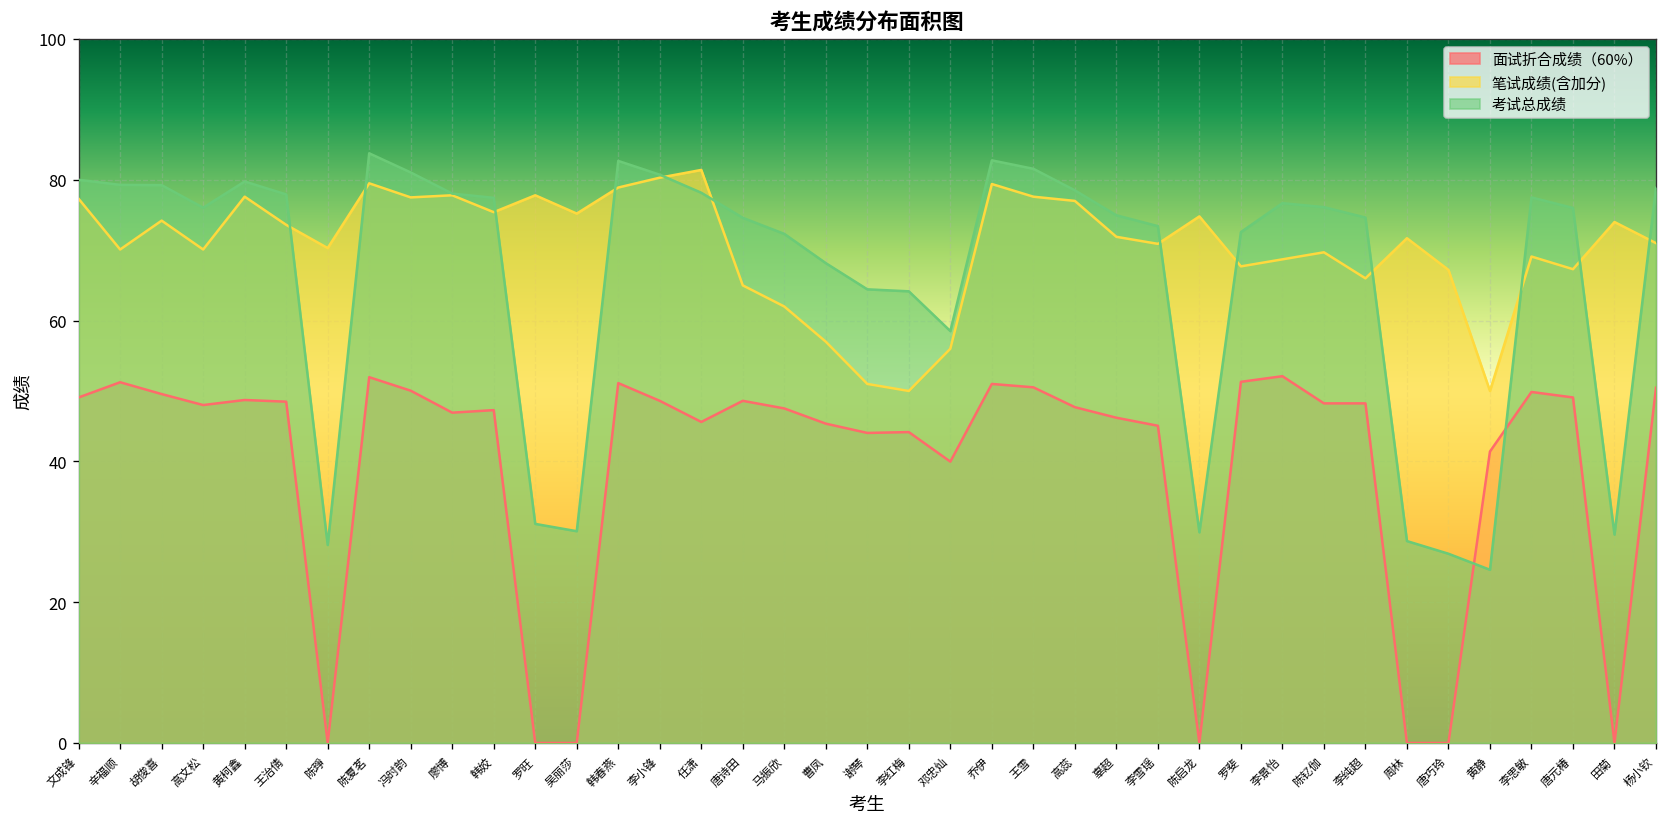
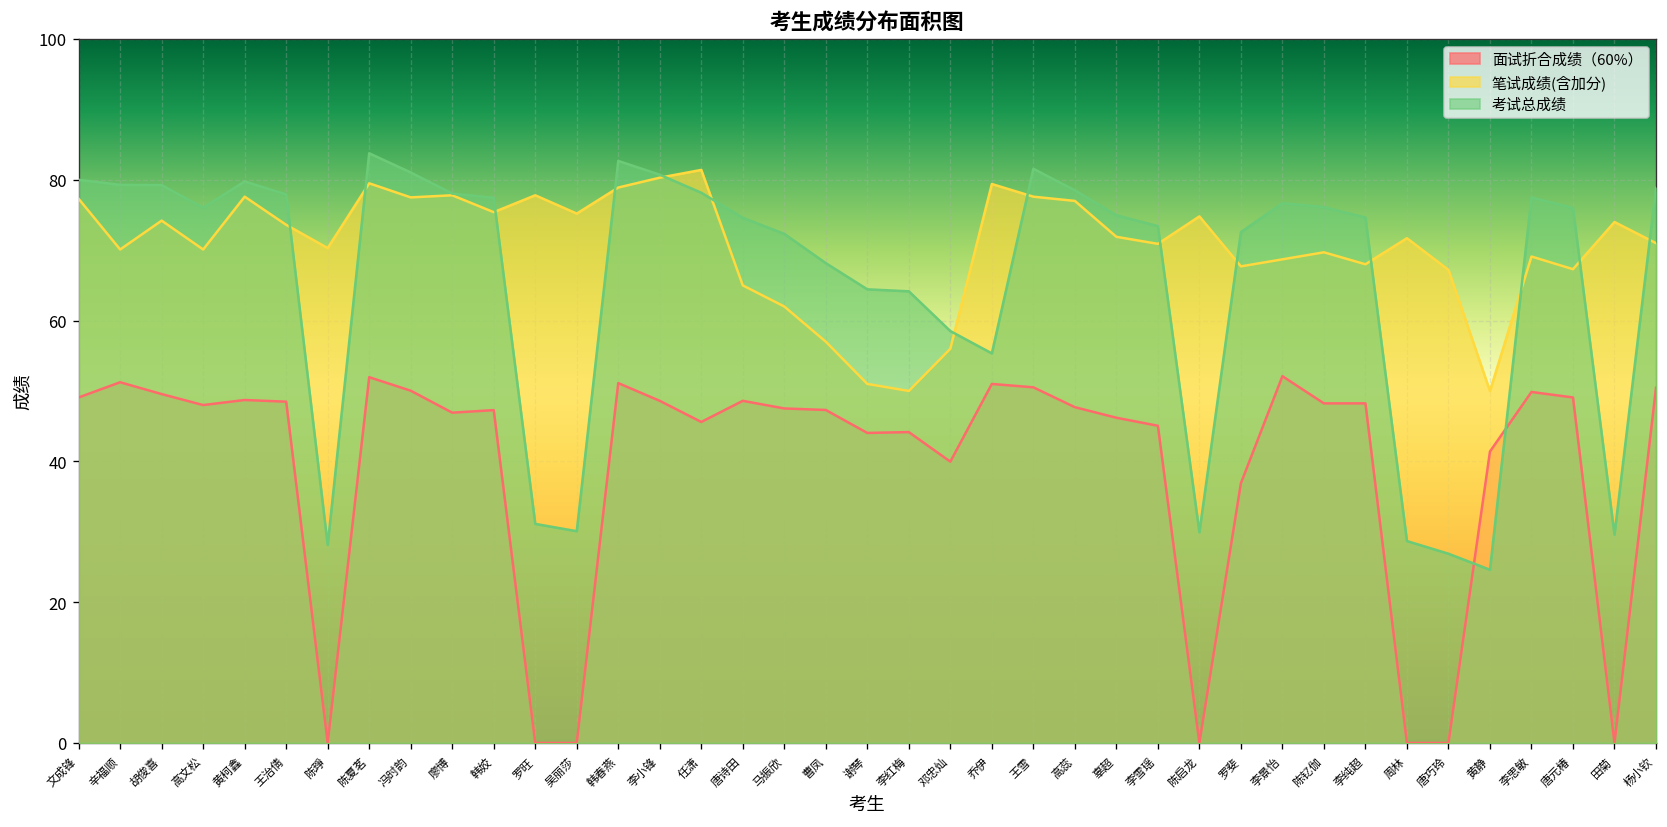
  {
    "面试折合成绩（60%）": {
      "文成锋": 49,
      "辛福顺": 51,
      "胡俊喜": 50,
      "高文松": 48,
      "黄柯鑫": 49,
      "王治倩": 48,
      "陈琤": 0,
      "陈夏茗": 52,
      "冯时韵": 50,
      "廖博": 47,
      "韩姣": 47,
      "罗旺": 0,
      "吴丽莎": 0,
      "韩春燕": 51,
      "李小锋": 49,
      "任潇": 46,
      "唐诗田": 49,
      "马振欣": 48,
-     "曹凤": 45,
+     "曹凤": 47,
      "谢琴": 44,
      "李红梅": 44,
      "邓忠灿": 40,
      "乔伊": 51,
      "王雪": 51,
      "高蕊": 48,
      "辜超": 46,
      "李雪瑶": 45,
      "陈启龙": 0,
-     "罗斐": 51,
+     "罗斐": 37,
      "李景怡": 52,
      "陈钇伽": 48,
      "李纯超": 48,
      "周林": 0,
      "唐巧玲": 0,
      "黄静": 41,
      "李思敏": 50,
      "唐元椿": 49,
      "田菊": 0,
      "杨小钦": 50
    },
    "笔试成绩(含加分)": {
      "文成锋": 77,
      "辛福顺": 70,
      "胡俊喜": 74,
      "高文松": 70,
      "黄柯鑫": 78,
      "王治倩": 74,
      "陈琤": 70,
      "陈夏茗": 80,
      "冯时韵": 78,
      "韩姣": 75,
      "罗旺": 78,
      "吴丽莎": 75,
      "韩春燕": 79,
      "任潇": 81,
      "唐诗田": 65,
      "马振欣": 62,
      "曹凤": 57,
      "谢琴": 51,
      "李红梅": 50,
      "邓忠灿": 56,
      "乔伊": 79,
      "王雪": 78,
      "高蕊": 77,
      "辜超": 72,
      "李雪瑶": 71,
      "陈启龙": 75,
      "罗斐": 68,
      "李景怡": 69,
      "陈钇伽": 70,
-     "李纯超": 66,
+     "李纯超": 68,
      "周林": 72,
      "唐巧玲": 67,
      "黄静": 50,
      "李思敏": 69,
      "唐元椿": 67,
      "田菊": 74,
      "杨小钦": 71
    },
    "考试总成绩": {
      "文成锋": 80,
      "辛福顺": 79,
      "胡俊喜": 79,
      "高文松": 76,
      "黄柯鑫": 80,
      "王治倩": 78,
      "陈琤": 28,
      "陈夏茗": 84,
      "冯时韵": 81,
      "韩姣": 77,
      "罗旺": 31,
      "吴丽莎": 30,
      "韩春燕": 83,
      "任潇": 78,
      "唐诗田": 75,
      "马振欣": 72,
      "曹凤": 68,
      "谢琴": 64,
      "李红梅": 64,
      "邓忠灿": 59,
-     "乔伊": 83,
+     "乔伊": 55,
      "王雪": 82,
      "高蕊": 79,
      "辜超": 75,
      "李雪瑶": 73,
      "陈启龙": 30,
      "罗斐": 73,
      "李景怡": 77,
      "陈钇伽": 76,
      "李纯超": 75,
      "周林": 29,
      "唐巧玲": 27,
      "黄静": 25,
      "李思敏": 78,
      "唐元椿": 76,
      "田菊": 30,
      "杨小钦": 79
    }
  }
